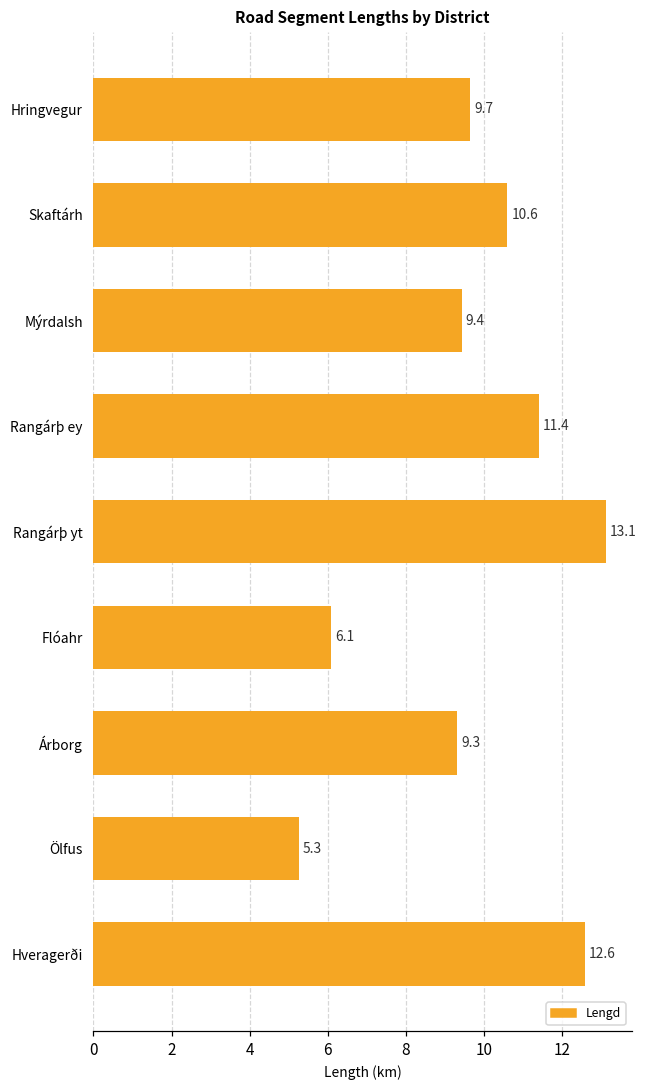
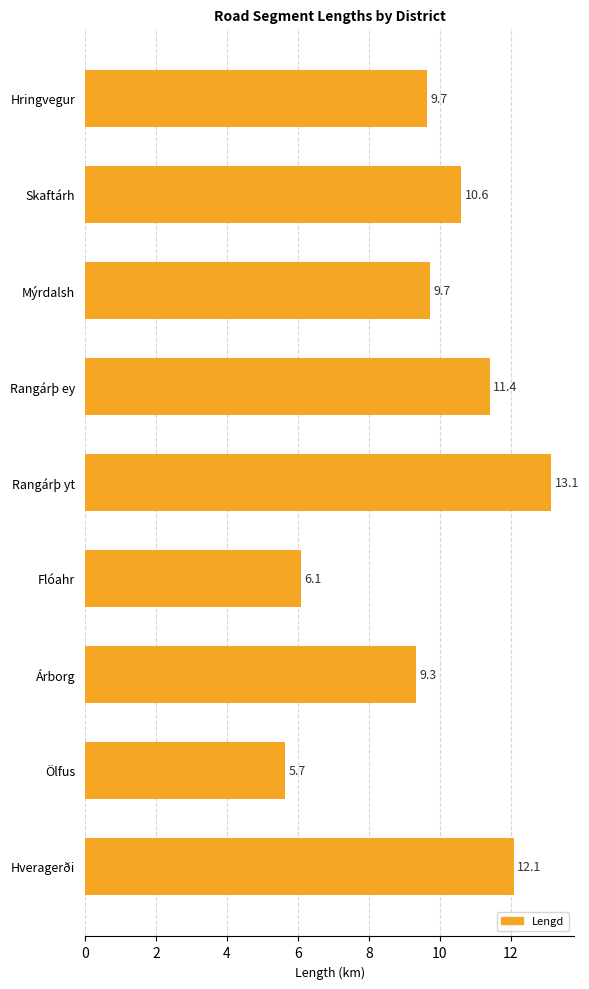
  {
    "Hringvegur": 9.7,
    "Skaftárh": 10.6,
-   "Mýrdalsh": 9.4,
+   "Mýrdalsh": 9.7,
    "Rangárþ ey": 11.4,
    "Rangárþ yt": 13.1,
    "Flóahr": 6.1,
    "Árborg": 9.3,
-   "Ölfus": 5.3,
-   "Hveragerði": 12.6
+   "Ölfus": 5.7,
+   "Hveragerði": 12.1
  }
